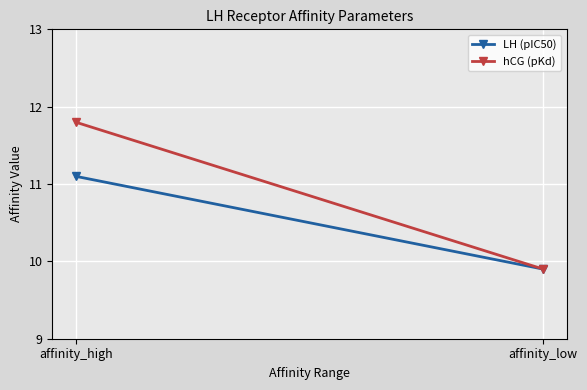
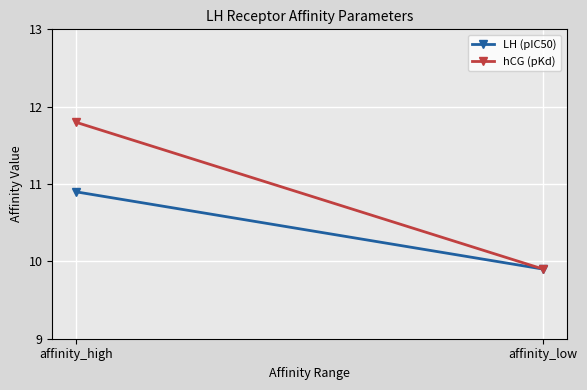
  {
    "LH (pIC50)": {
-     "affinity_high": 11.1
+     "affinity_high": 10.9
    },
    "hCG (pKd)": {
      "affinity_high": 11.8
    }
  }
